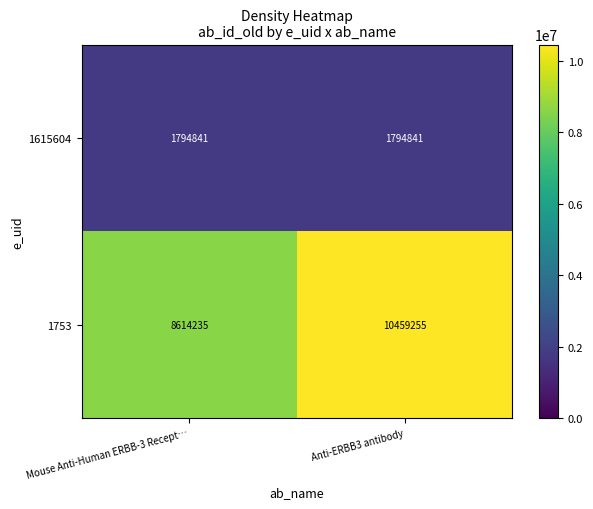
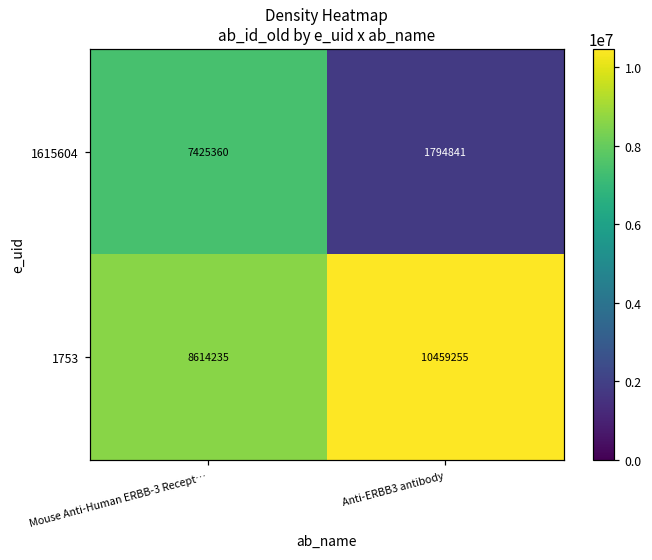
  {
    "1615604": {
-     "Mouse Anti-Human ERBB-3 Recept…": 1794841,
+     "Mouse Anti-Human ERBB-3 Recept…": 7425360,
      "Anti-ERBB3 antibody": 1794841
    },
    "1753": {
      "Mouse Anti-Human ERBB-3 Recept…": 8614235,
      "Anti-ERBB3 antibody": 10459255
    }
  }
